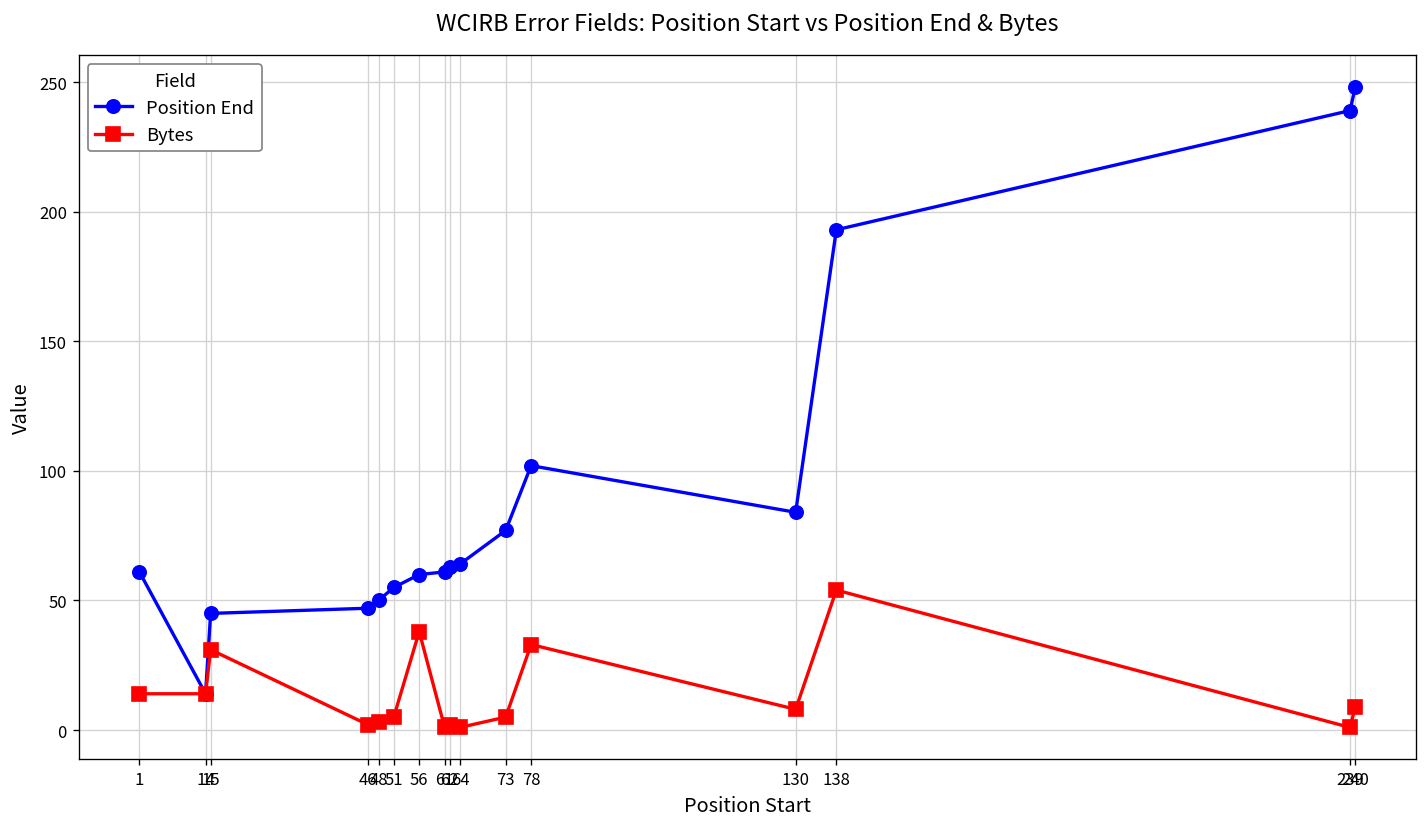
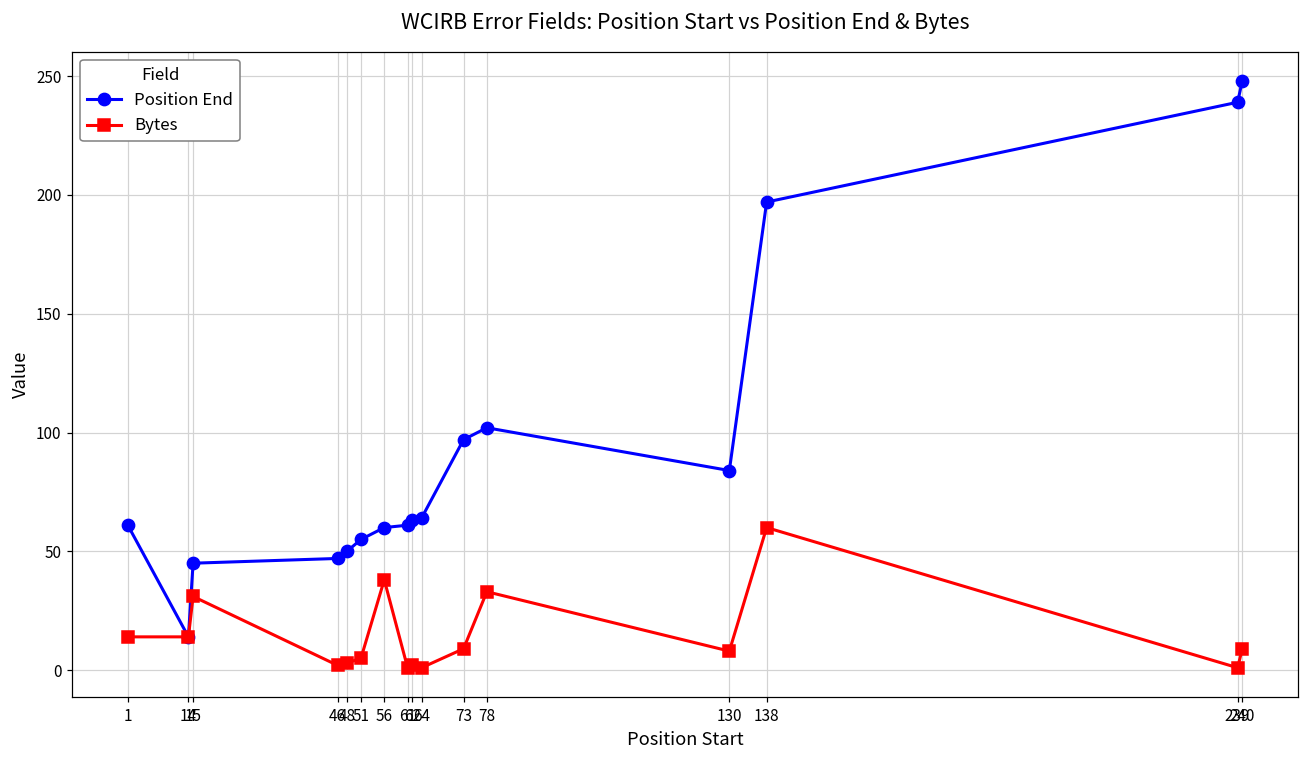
  {
    "Position End": {
      "1": 61,
      "56": 60,
-     "73": 77,
+     "73": 97,
      "78": 102,
      "130": 84,
-     "138": 193
+     "138": 197
    },
    "Bytes": {
      "1": 14,
      "56": 38,
-     "73": 5,
+     "73": 9,
      "78": 33,
      "130": 8,
-     "138": 54
+     "138": 60
    }
  }
